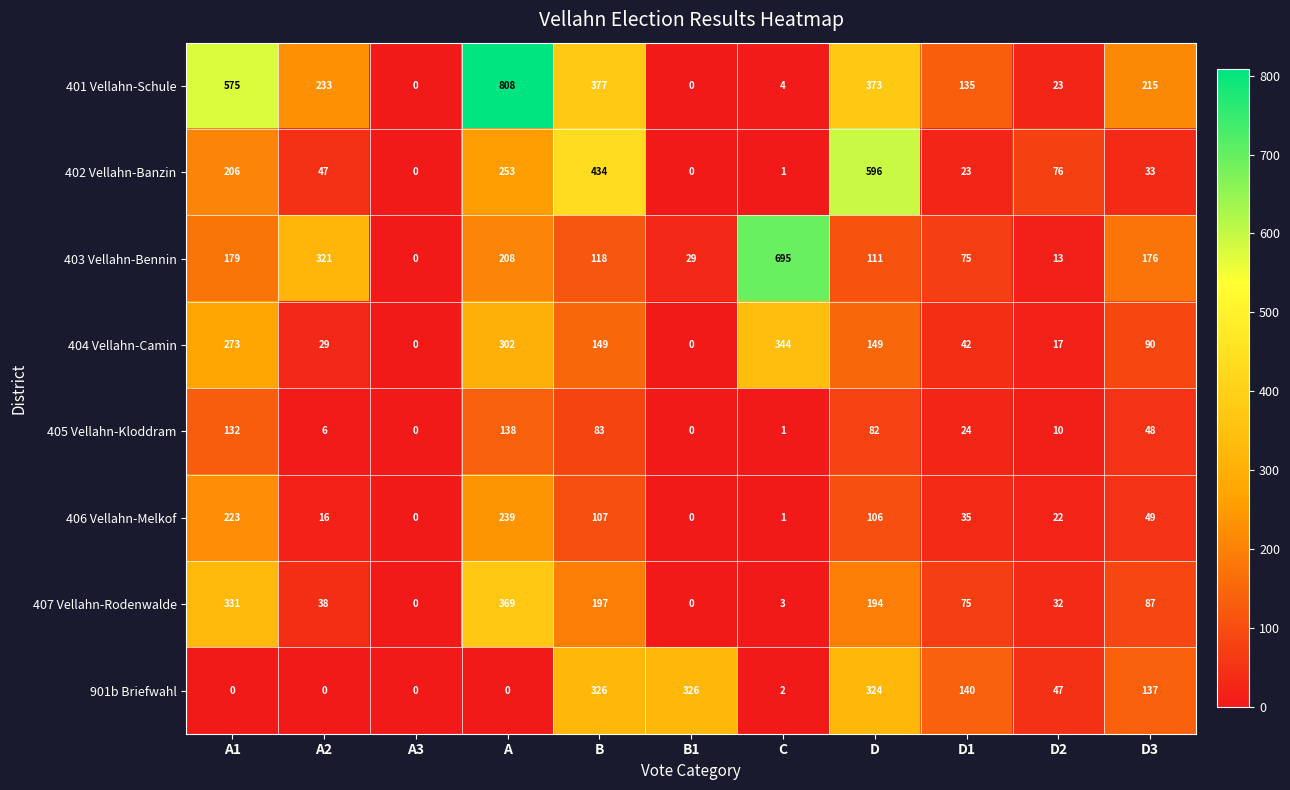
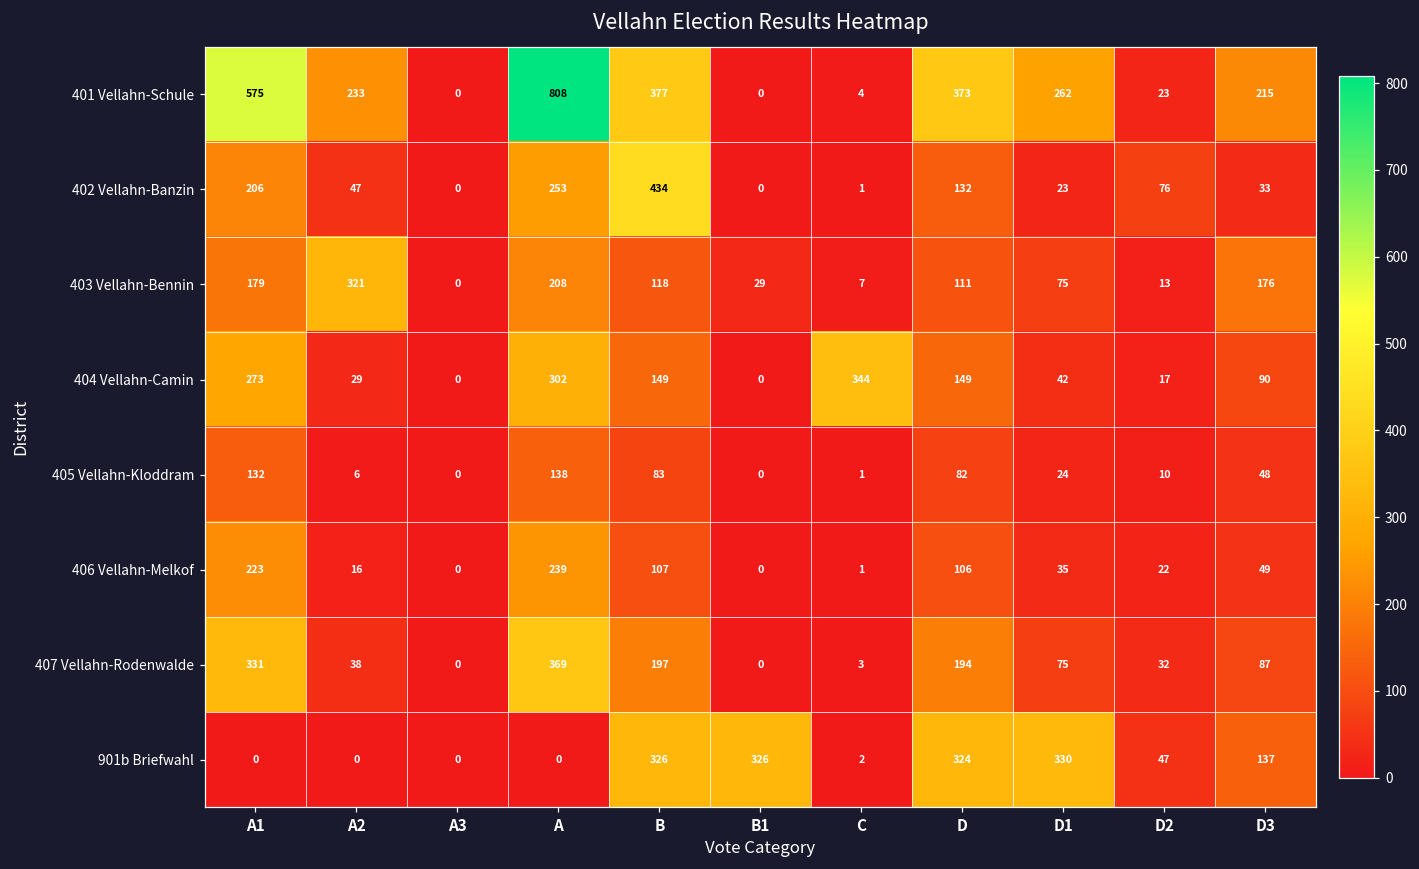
  {
    "401 Vellahn-Schule": {
      "A1": 575,
      "A2": 233,
      "A3": 0,
      "A": 808,
      "B": 377,
      "B1": 0,
      "C": 4,
      "D": 373,
-     "D1": 135,
+     "D1": 262,
      "D2": 23,
      "D3": 215
    },
    "402 Vellahn-Banzin": {
      "A1": 206,
      "A2": 47,
      "A3": 0,
      "A": 253,
      "B": 434,
      "B1": 0,
      "C": 1,
-     "D": 596,
+     "D": 132,
      "D1": 23,
      "D2": 76,
      "D3": 33
    },
    "403 Vellahn-Bennin": {
      "A1": 179,
      "A2": 321,
      "A3": 0,
      "A": 208,
      "B": 118,
      "B1": 29,
-     "C": 695,
+     "C": 7,
      "D": 111,
      "D1": 75,
      "D2": 13,
      "D3": 176
    },
    "404 Vellahn-Camin": {
      "A1": 273,
      "A2": 29,
      "A3": 0,
      "A": 302,
      "B": 149,
      "B1": 0,
      "C": 344,
      "D": 149,
      "D1": 42,
      "D2": 17,
      "D3": 90
    },
    "405 Vellahn-Kloddram": {
      "A1": 132,
      "A2": 6,
      "A3": 0,
      "A": 138,
      "B": 83,
      "B1": 0,
      "C": 1,
      "D": 82,
      "D1": 24,
      "D2": 10,
      "D3": 48
    },
    "406 Vellahn-Melkof": {
      "A1": 223,
      "A2": 16,
      "A3": 0,
      "A": 239,
      "B": 107,
      "B1": 0,
      "C": 1,
      "D": 106,
      "D1": 35,
      "D2": 22,
      "D3": 49
    },
    "407 Vellahn-Rodenwalde": {
      "A1": 331,
      "A2": 38,
      "A3": 0,
      "A": 369,
      "B": 197,
      "B1": 0,
      "C": 3,
      "D": 194,
      "D1": 75,
      "D2": 32,
      "D3": 87
    },
    "901b Briefwahl": {
      "A1": 0,
      "A2": 0,
      "A3": 0,
      "A": 0,
      "B": 326,
      "B1": 326,
      "C": 2,
      "D": 324,
-     "D1": 140,
+     "D1": 330,
      "D2": 47,
      "D3": 137
    }
  }
